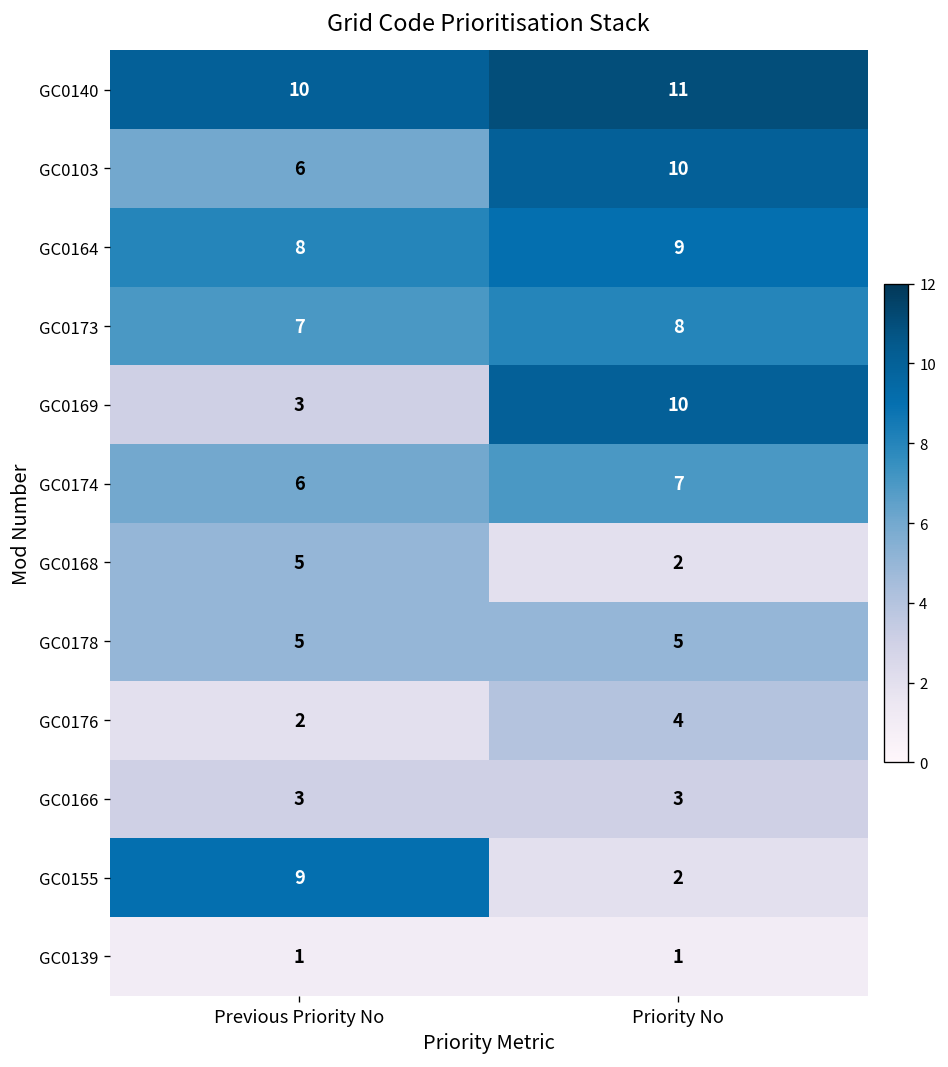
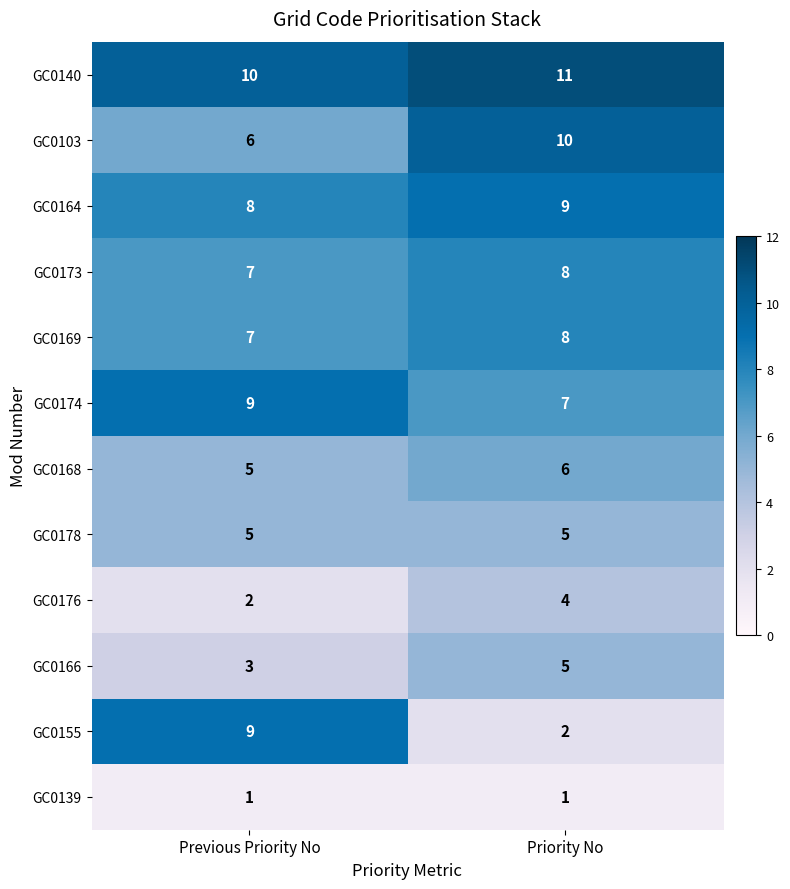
  {
    "GC0140": {
      "Previous Priority No": 10,
      "Priority No": 11
    },
    "GC0103": {
      "Previous Priority No": 6,
      "Priority No": 10
    },
    "GC0164": {
      "Previous Priority No": 8,
      "Priority No": 9
    },
    "GC0173": {
      "Previous Priority No": 7,
      "Priority No": 8
    },
    "GC0169": {
-     "Previous Priority No": 3,
-     "Priority No": 10
+     "Previous Priority No": 7,
+     "Priority No": 8
    },
    "GC0174": {
-     "Previous Priority No": 6,
+     "Previous Priority No": 9,
      "Priority No": 7
    },
    "GC0168": {
      "Previous Priority No": 5,
-     "Priority No": 2
+     "Priority No": 6
    },
    "GC0178": {
      "Previous Priority No": 5,
      "Priority No": 5
    },
    "GC0176": {
      "Previous Priority No": 2,
      "Priority No": 4
    },
    "GC0166": {
      "Previous Priority No": 3,
-     "Priority No": 3
+     "Priority No": 5
    },
    "GC0155": {
      "Previous Priority No": 9,
      "Priority No": 2
    },
    "GC0139": {
      "Previous Priority No": 1,
      "Priority No": 1
    }
  }
